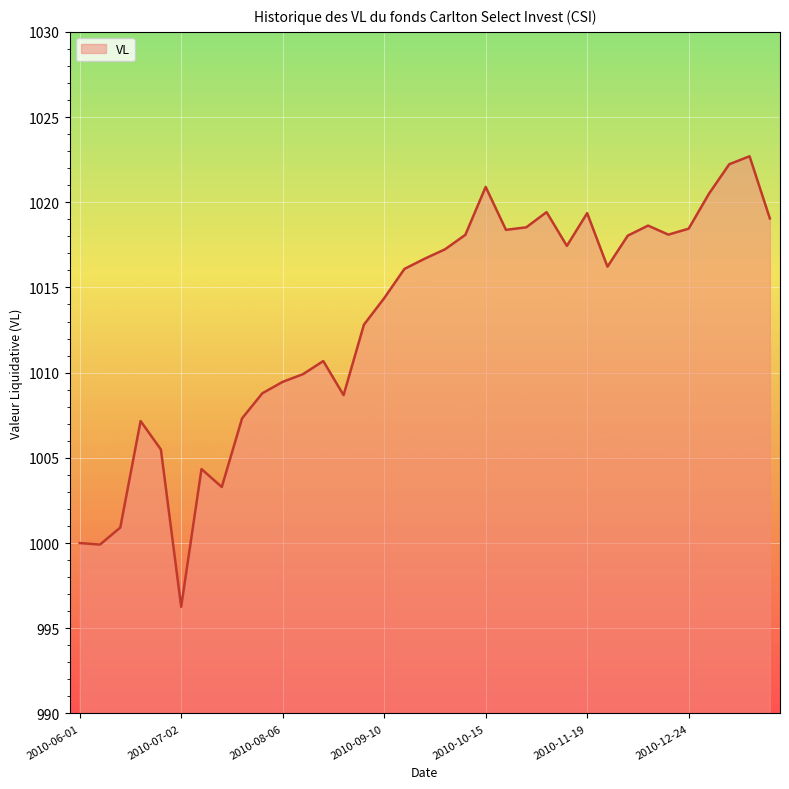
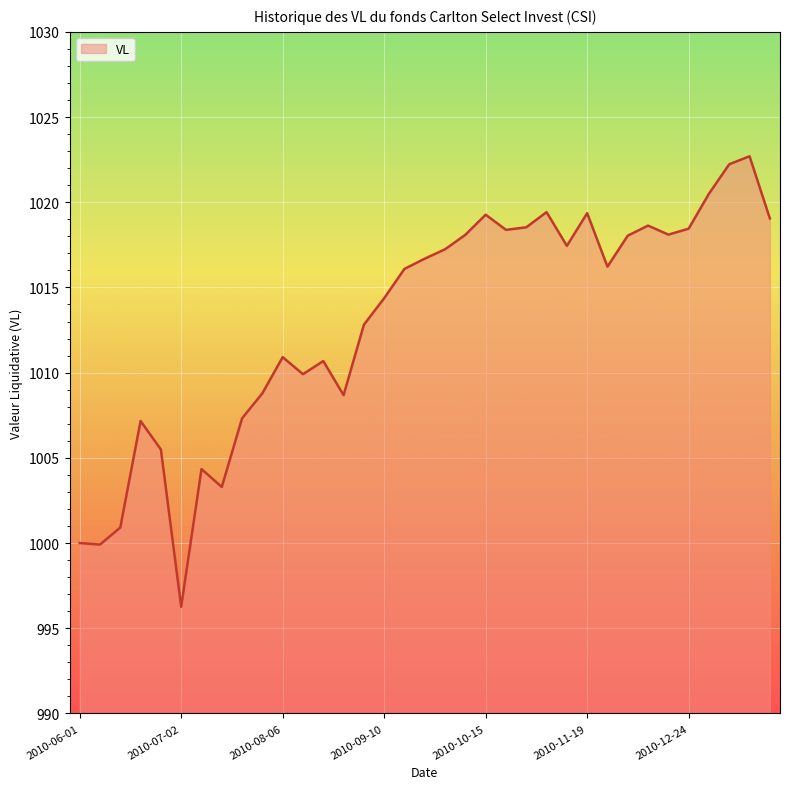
  {
    "2010-06-01": 1000.0,
    "2010-07-02": 996.3,
-   "2010-08-06": 1009.5,
+   "2010-08-06": 1010.9,
    "2010-09-10": 1014.4,
-   "2010-10-15": 1020.9,
+   "2010-10-15": 1019.3,
    "2010-11-19": 1019.4,
    "2010-12-24": 1018.5
  }
